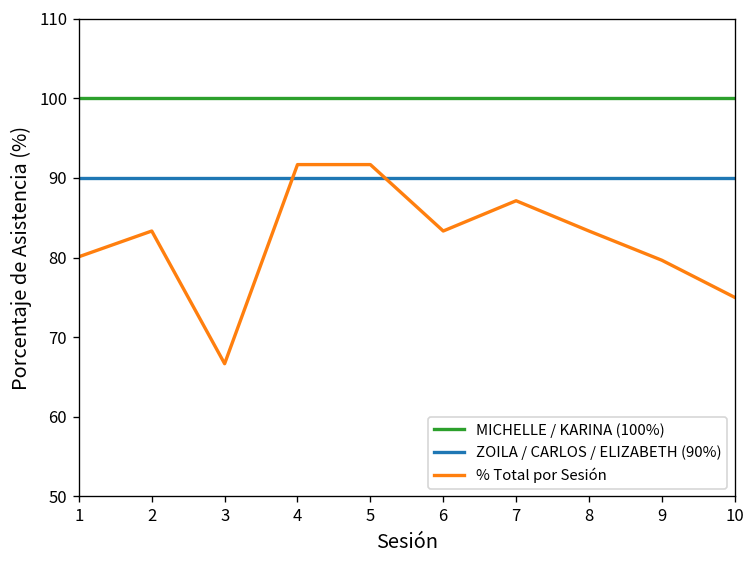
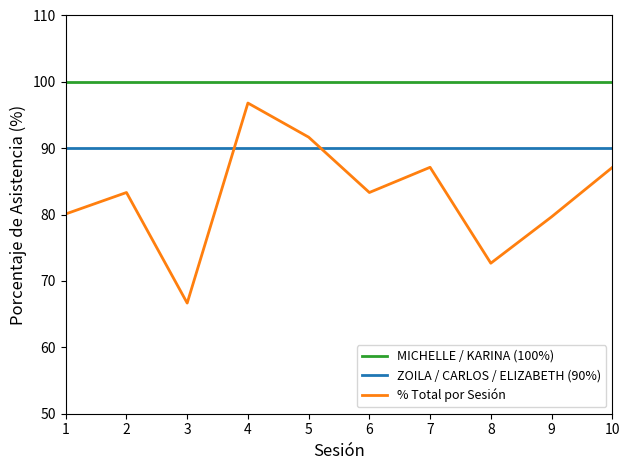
  {
    "MICHELLE / KARINA (100%)": {
      "1": 100,
      "2": 100,
      "3": 100,
      "4": 100,
      "5": 100,
      "6": 100,
      "7": 100,
      "8": 100,
      "9": 100,
      "10": 100
    },
    "ZOILA / CARLOS / ELIZABETH (90%)": {
      "1": 90,
      "2": 90,
      "3": 90,
      "4": 90,
      "5": 90,
      "6": 90,
      "7": 90,
      "8": 90,
      "9": 90,
      "10": 90
    },
    "% Total por Sesión": {
      "1": 80,
      "2": 83,
      "3": 67,
-     "4": 92,
+     "4": 97,
      "5": 92,
      "6": 83,
      "7": 87,
-     "8": 83,
+     "8": 73,
      "9": 80,
-     "10": 75
+     "10": 87
    }
  }
